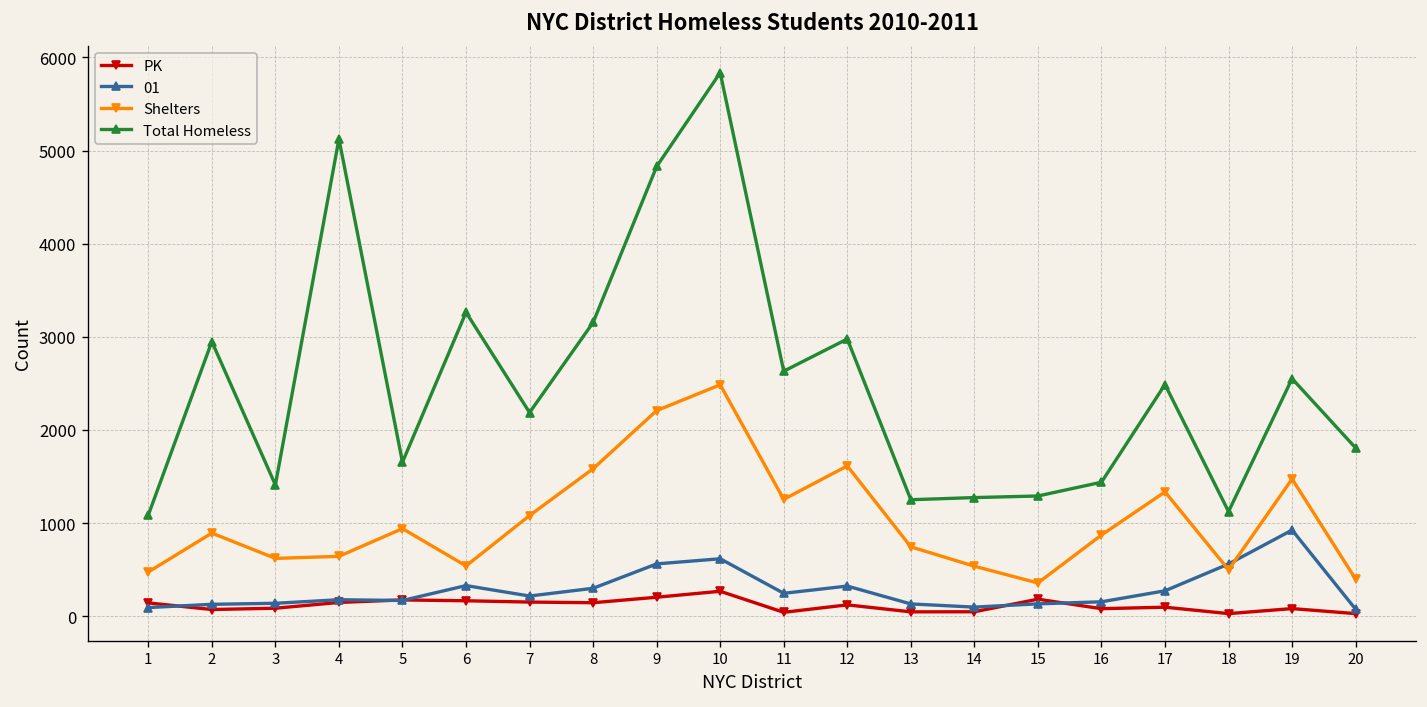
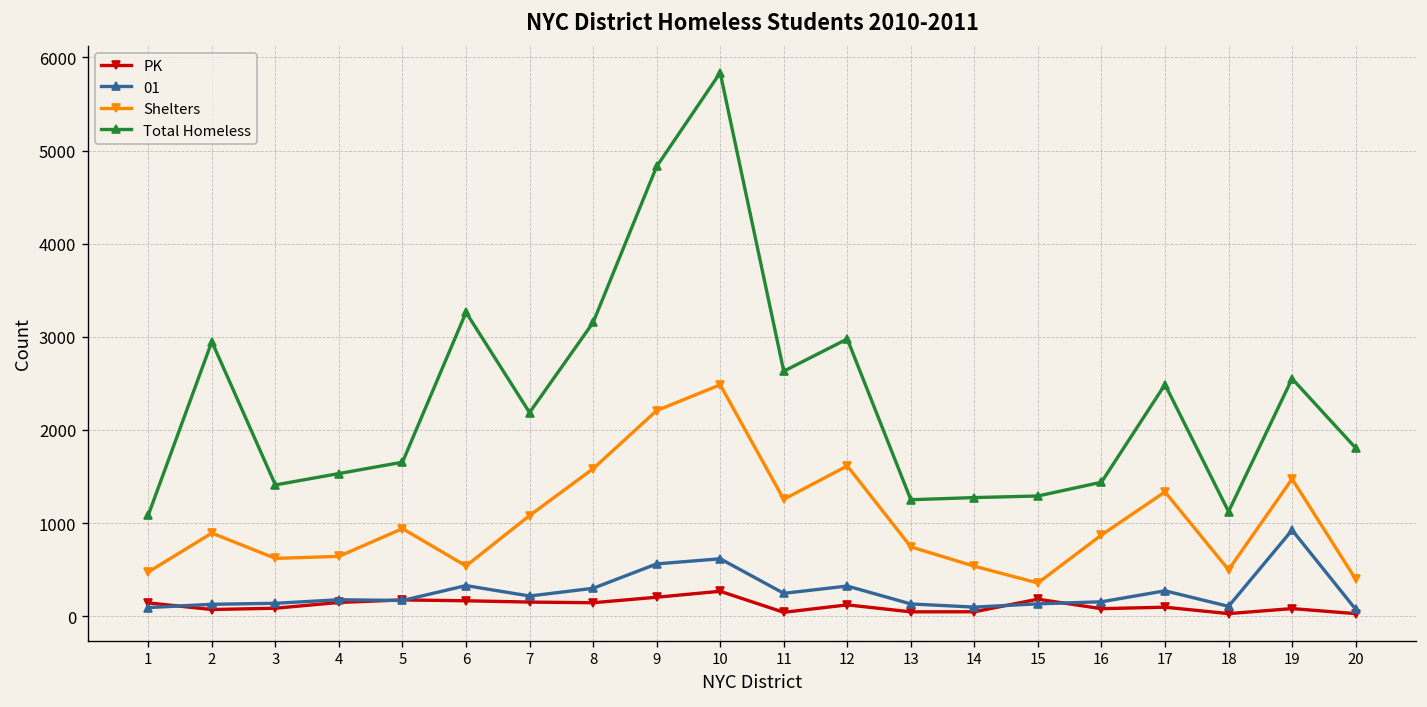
  {
    "PK": {
      "1": 100,
      "2": 100,
      "3": 100,
      "6": 200,
      "7": 200,
      "8": 100,
      "9": 200,
      "10": 300,
      "11": 0,
      "12": 100,
      "13": 0,
      "14": 0,
      "15": 200,
      "16": 100,
      "17": 100,
      "18": 0,
      "19": 100,
      "20": 0
    },
    "01": {
      "1": 100,
      "2": 100,
      "3": 100,
      "6": 300,
      "7": 200,
      "8": 300,
      "9": 600,
      "10": 600,
      "11": 200,
      "12": 300,
      "13": 100,
      "14": 100,
      "15": 100,
      "16": 200,
      "17": 300,
-     "18": 600,
+     "18": 100,
      "19": 900,
      "20": 100
    },
    "Shelters": {
      "1": 500,
      "2": 900,
      "3": 600,
      "4": 600,
      "5": 900,
      "6": 500,
      "7": 1100,
      "8": 1600,
      "9": 2200,
      "10": 2500,
      "11": 1300,
      "12": 1600,
      "13": 700,
      "14": 500,
      "15": 400,
      "16": 900,
      "17": 1300,
      "18": 500,
      "19": 1500,
      "20": 400
    },
    "Total Homeless": {
      "1": 1100,
      "2": 2900,
      "3": 1400,
-     "4": 5100,
+     "4": 1500,
      "5": 1700,
      "6": 3300,
      "7": 2200,
      "8": 3200,
      "9": 4800,
      "10": 5800,
      "11": 2600,
      "12": 3000,
      "13": 1300,
      "14": 1300,
      "15": 1300,
      "16": 1400,
      "17": 2500,
      "18": 1100,
      "19": 2600,
      "20": 1800
    }
  }
